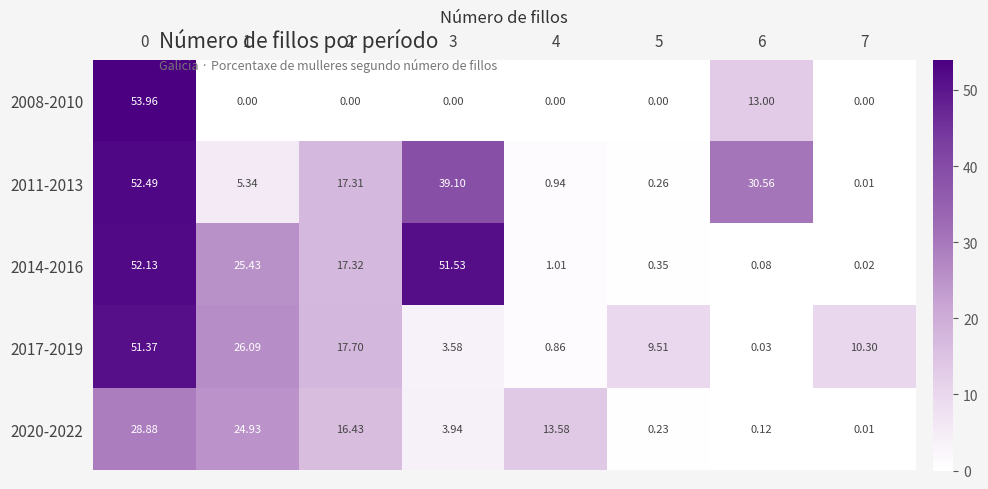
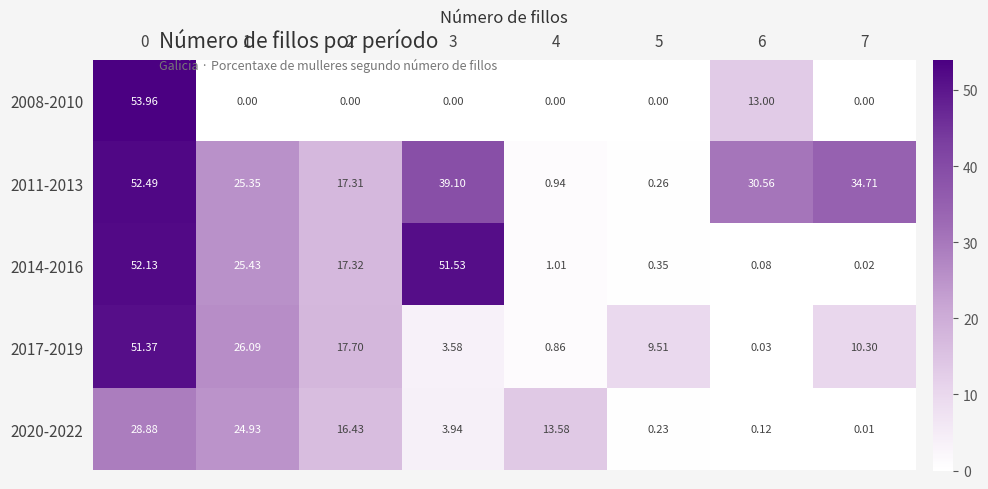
  {
    "2008-2010": {
      "0": 53.96,
      "1": 0.00,
      "2": 0.00,
      "3": 0.00,
      "4": 0.00,
      "5": 0.00,
      "6": 13.00,
      "7": 0.00
    },
    "2011-2013": {
      "0": 52.49,
-     "1": 5.34,
+     "1": 25.35,
      "2": 17.31,
      "3": 39.10,
      "4": 0.94,
      "5": 0.26,
      "6": 30.56,
-     "7": 0.01
+     "7": 34.71
    },
    "2014-2016": {
      "0": 52.13,
      "1": 25.43,
      "2": 17.32,
      "3": 51.53,
      "4": 1.01,
      "5": 0.35,
      "6": 0.08,
      "7": 0.02
    },
    "2017-2019": {
      "0": 51.37,
      "1": 26.09,
      "2": 17.70,
      "3": 3.58,
      "4": 0.86,
      "5": 9.51,
      "6": 0.03,
      "7": 10.30
    },
    "2020-2022": {
      "0": 28.88,
      "1": 24.93,
      "2": 16.43,
      "3": 3.94,
      "4": 13.58,
      "5": 0.23,
      "6": 0.12,
      "7": 0.01
    }
  }
